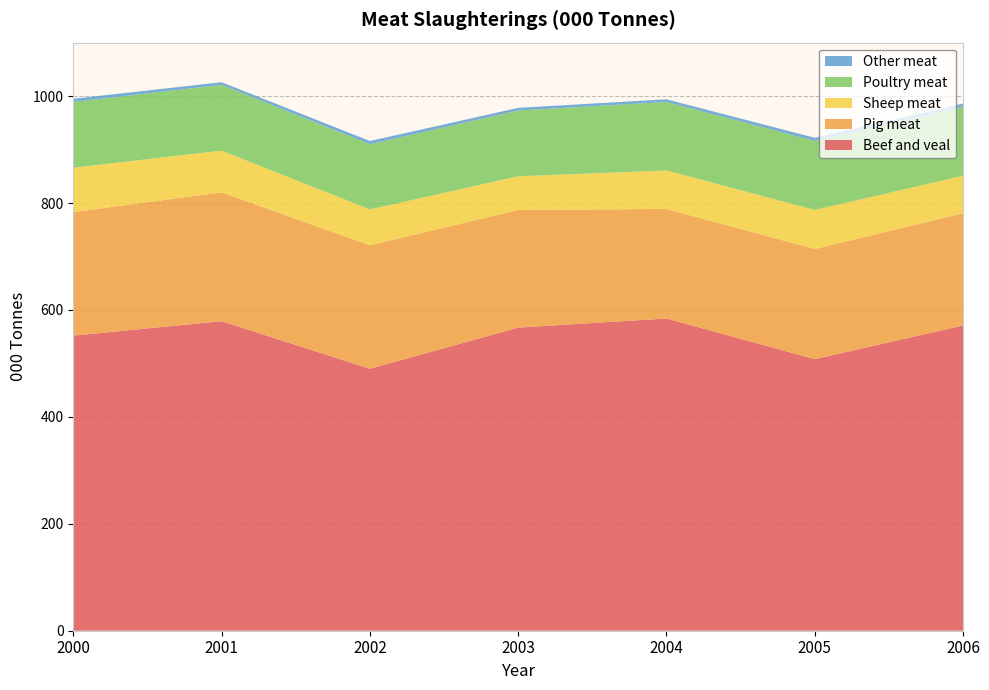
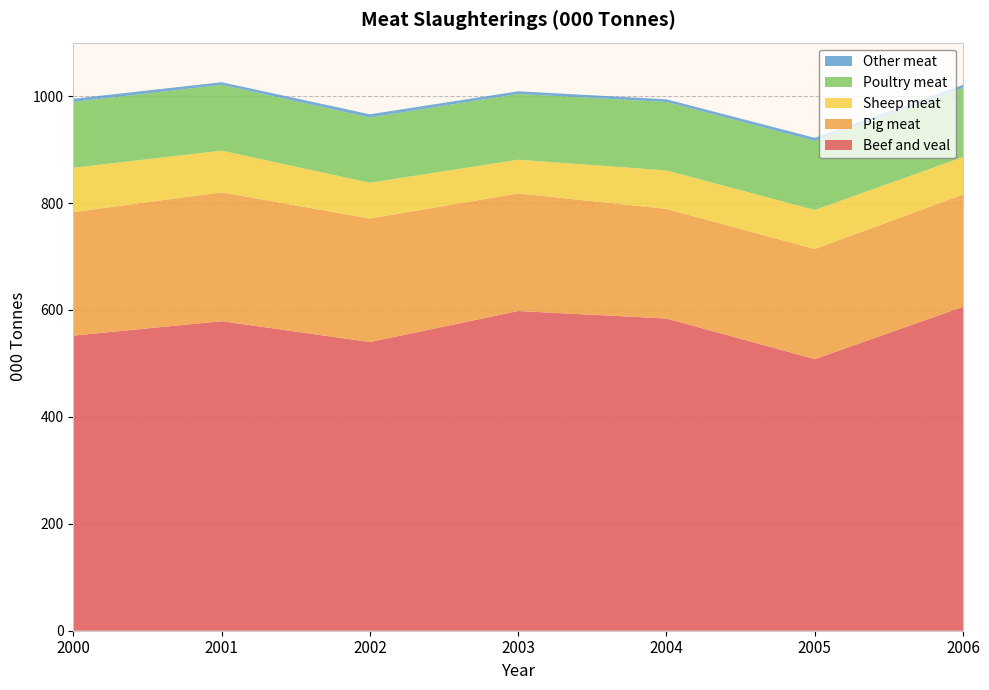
  {
    "Beef and veal": {
      "2000": 550,
      "2001": 580,
-     "2002": 490,
-     "2003": 570,
+     "2002": 540,
+     "2003": 600,
      "2004": 580,
      "2005": 510,
-     "2006": 570
+     "2006": 610
    },
    "Poultry meat": {
      "2000": 120,
      "2001": 120,
      "2002": 120,
      "2003": 120,
      "2004": 130,
      "2005": 130,
      "2006": 130
    },
    "Other meat": {
      "2000": 10,
      "2001": 10,
      "2002": 10,
      "2003": 10,
      "2004": 10,
      "2005": 10,
      "2006": 10
    }
  }
